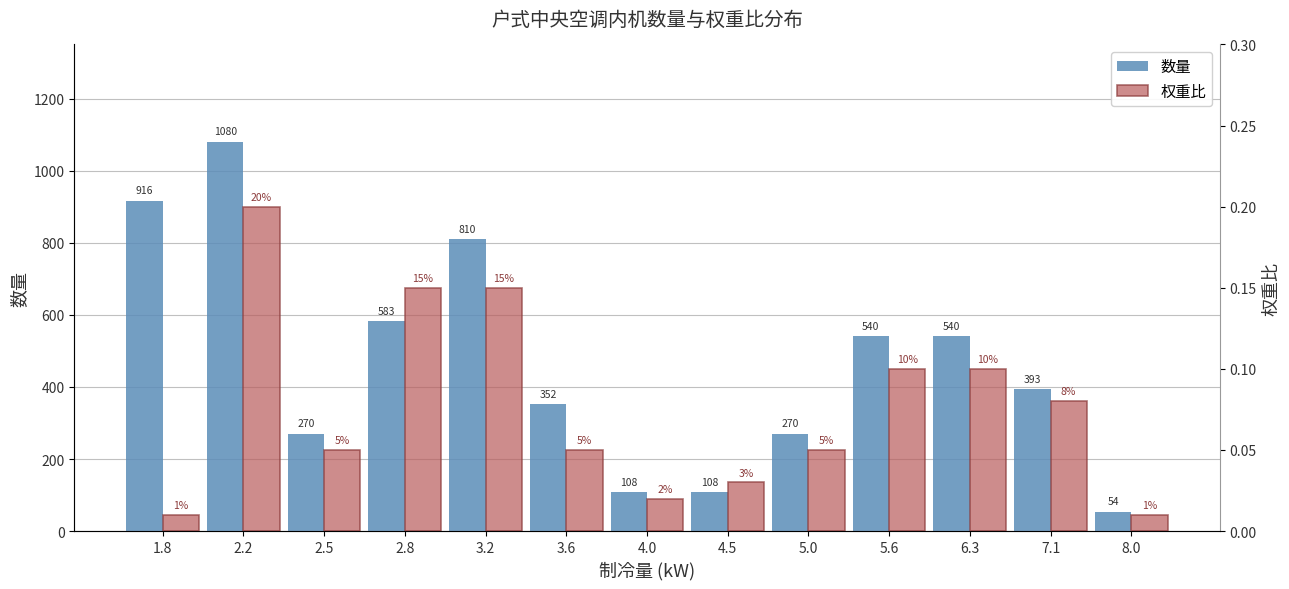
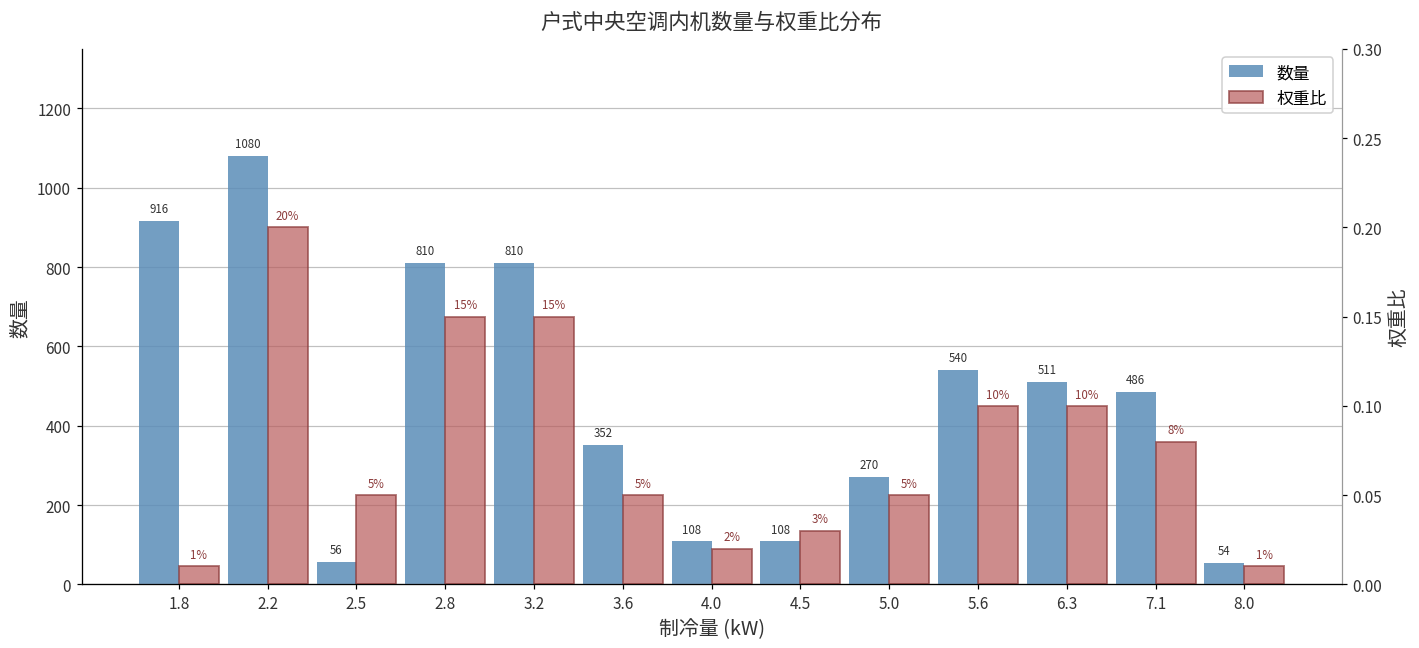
  {
    "数量": {
      "1.8": "916",
      "2.2": "1080",
-     "2.5": "270",
-     "2.8": "583",
+     "2.5": "56",
+     "2.8": "810",
      "3.2": "810",
      "3.6": "352",
      "4.0": "108",
      "4.5": "108",
      "5.0": "270",
      "5.6": "540",
-     "6.3": "540",
-     "7.1": "393",
+     "6.3": "511",
+     "7.1": "486",
      "8.0": "54"
    },
    "权重比": {
      "1.8": "1%",
      "2.2": "20%",
      "2.5": "5%",
      "2.8": "15%",
      "3.2": "15%",
      "3.6": "5%",
      "4.0": "2%",
      "4.5": "3%",
      "5.0": "5%",
      "5.6": "10%",
      "6.3": "10%",
      "7.1": "8%",
      "8.0": "1%"
    }
  }
